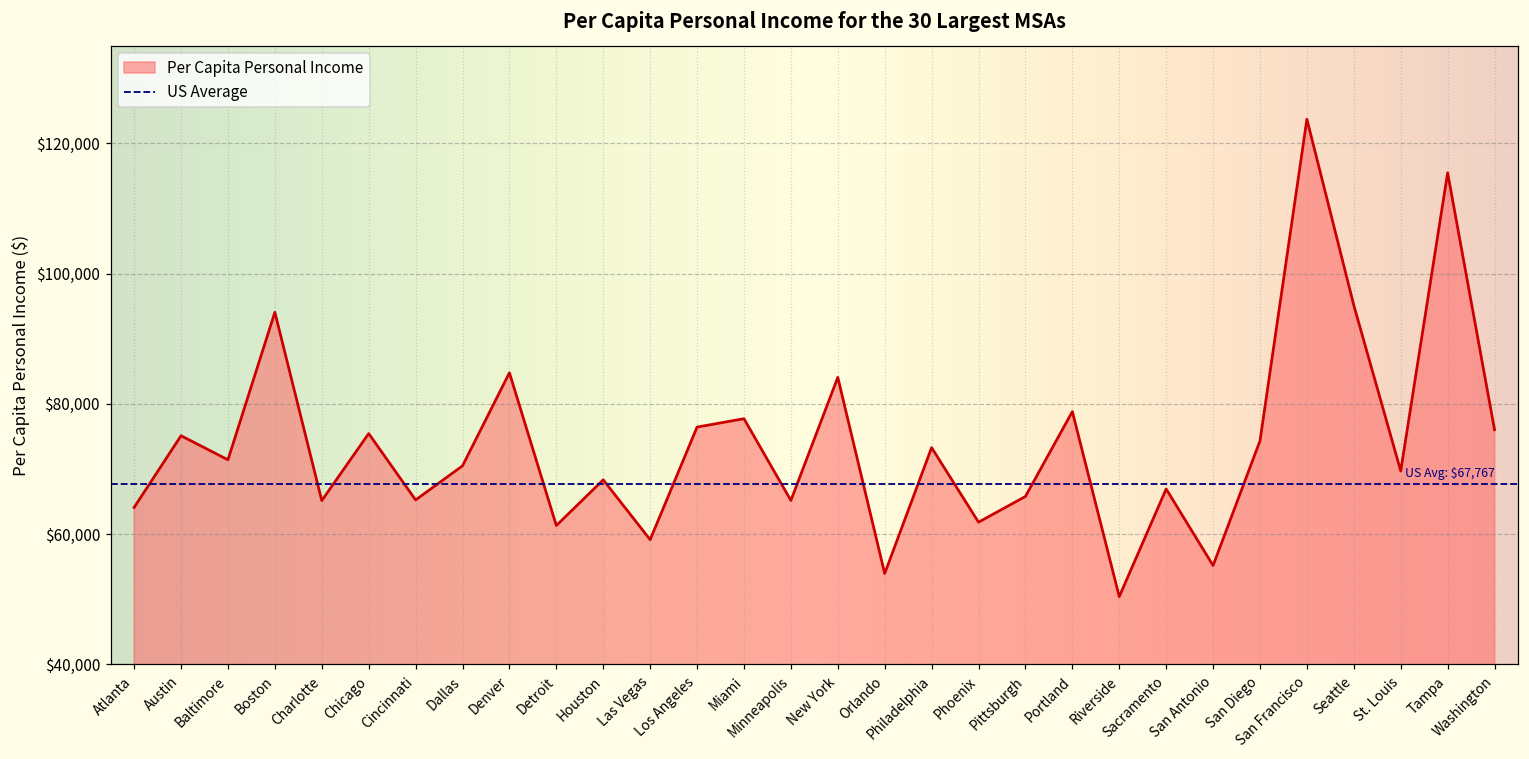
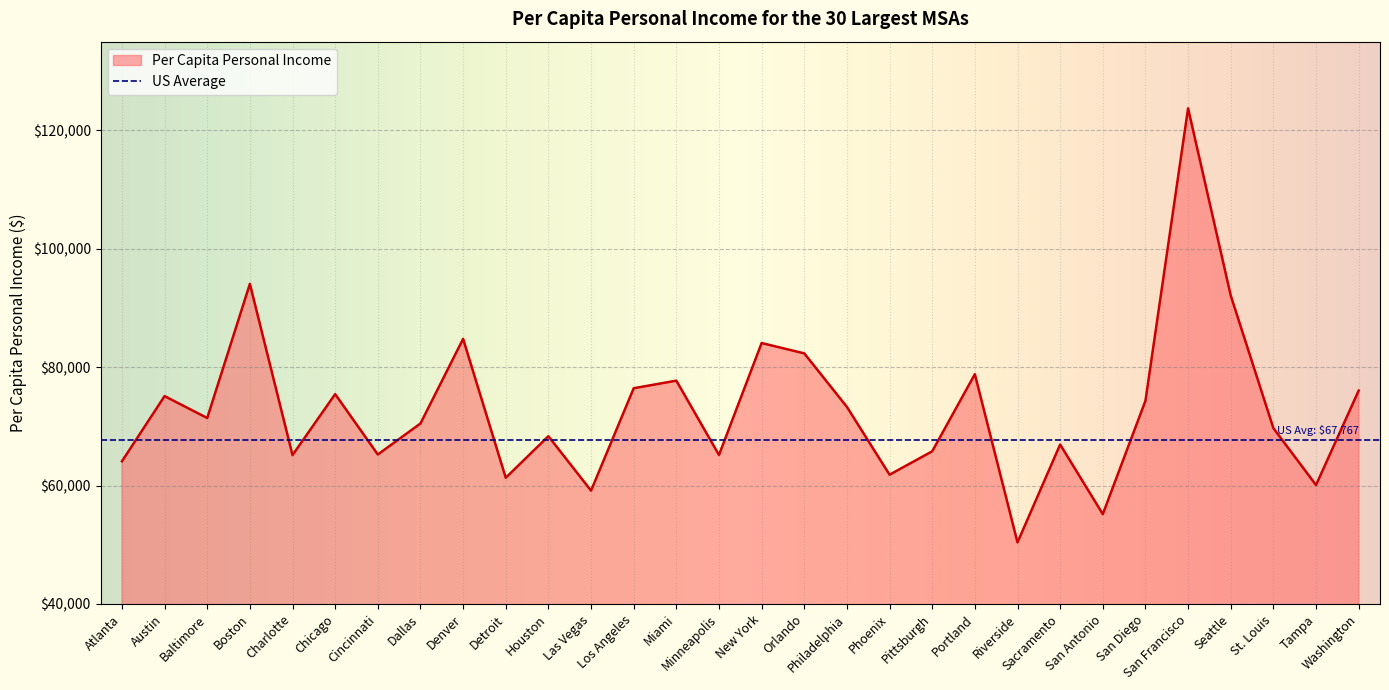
  {
    "Atlanta": "$64,000",
    "Austin": "$75,000",
    "Baltimore": "$71,000",
    "Boston": "$94,000",
    "Charlotte": "$65,000",
    "Chicago": "$75,000",
    "Cincinnati": "$65,000",
    "Dallas": "$70,000",
    "Denver": "$85,000",
    "Detroit": "$61,000",
    "Houston": "$68,000",
    "Las Vegas": "$59,000",
    "Los Angeles": "$76,000",
    "Miami": "$78,000",
    "Minneapolis": "$65,000",
    "New York": "$84,000",
-   "Orlando": "$54,000",
+   "Orlando": "$82,000",
    "Philadelphia": "$73,000",
    "Phoenix": "$62,000",
    "Pittsburgh": "$66,000",
    "Portland": "$79,000",
    "Riverside": "$50,000",
    "Sacramento": "$67,000",
    "San Antonio": "$55,000",
    "San Diego": "$74,000",
    "San Francisco": "$124,000",
-   "Seattle": "$95,000",
-   "Tampa": "$115,000",
+   "Seattle": "$92,000",
+   "Tampa": "$60,000",
    "Washington": "$76,000"
  }
